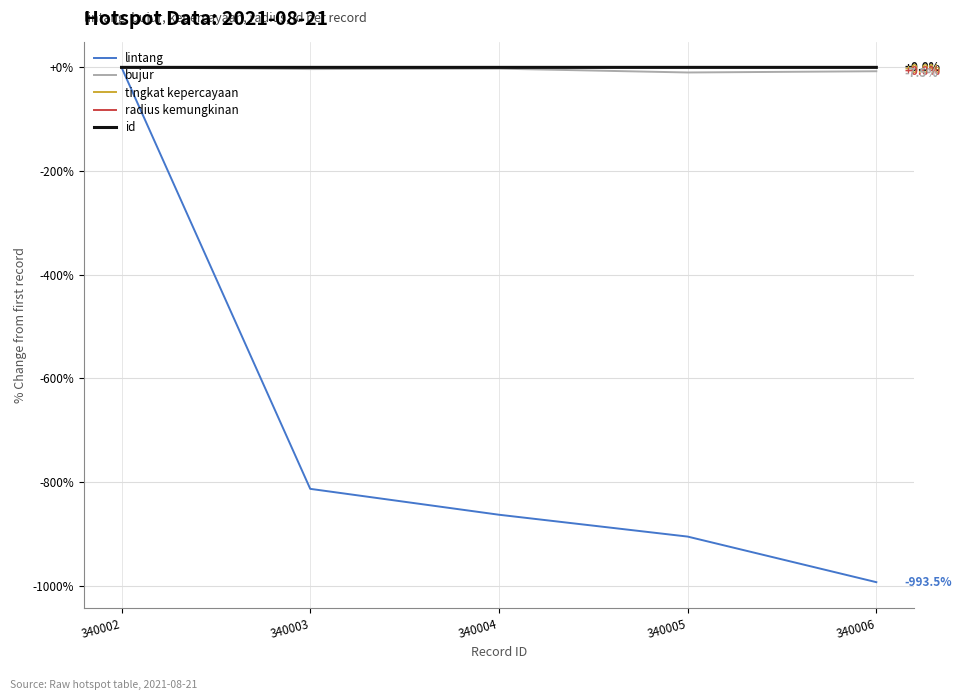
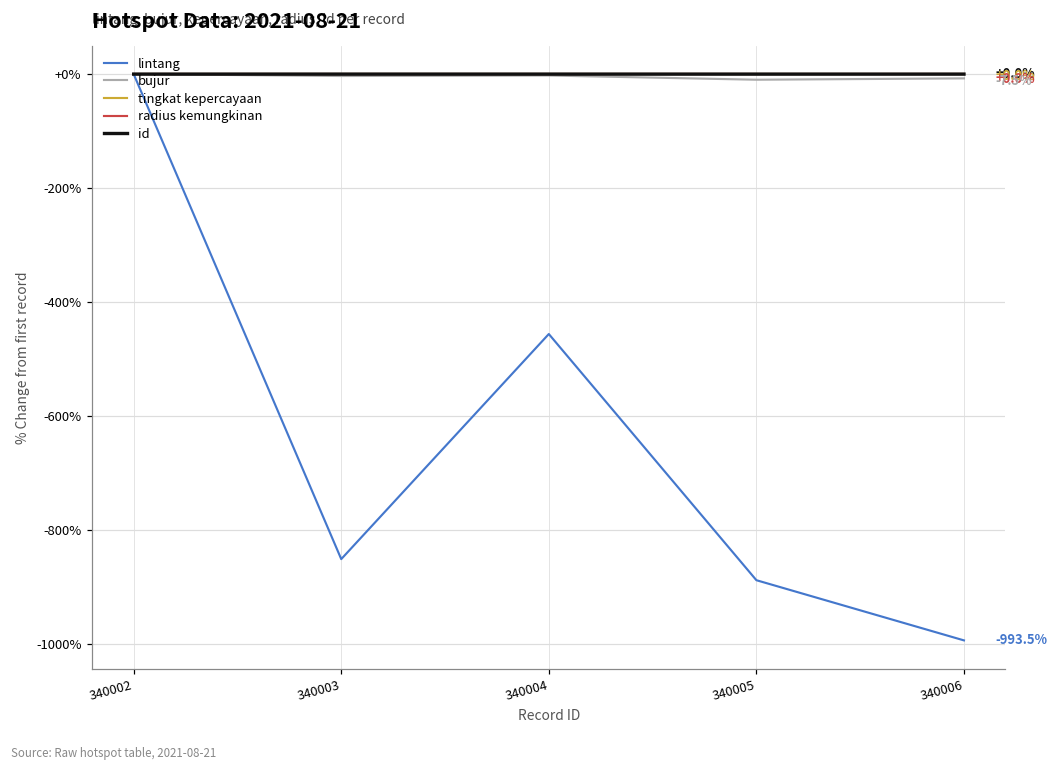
  {
    "lintang": {
-     "340003": "-810%",
-     "340004": "-860%",
-     "340005": "-910%",
+     "340003": "-850%",
+     "340004": "-460%",
+     "340005": "-890%",
      "340006": "-990%"
    },
    "bujur": {
      "340005": "-10%",
      "340006": "-10%"
    },
    "id": {
      "340005": "0%",
      "340006": "0%"
    }
  }
